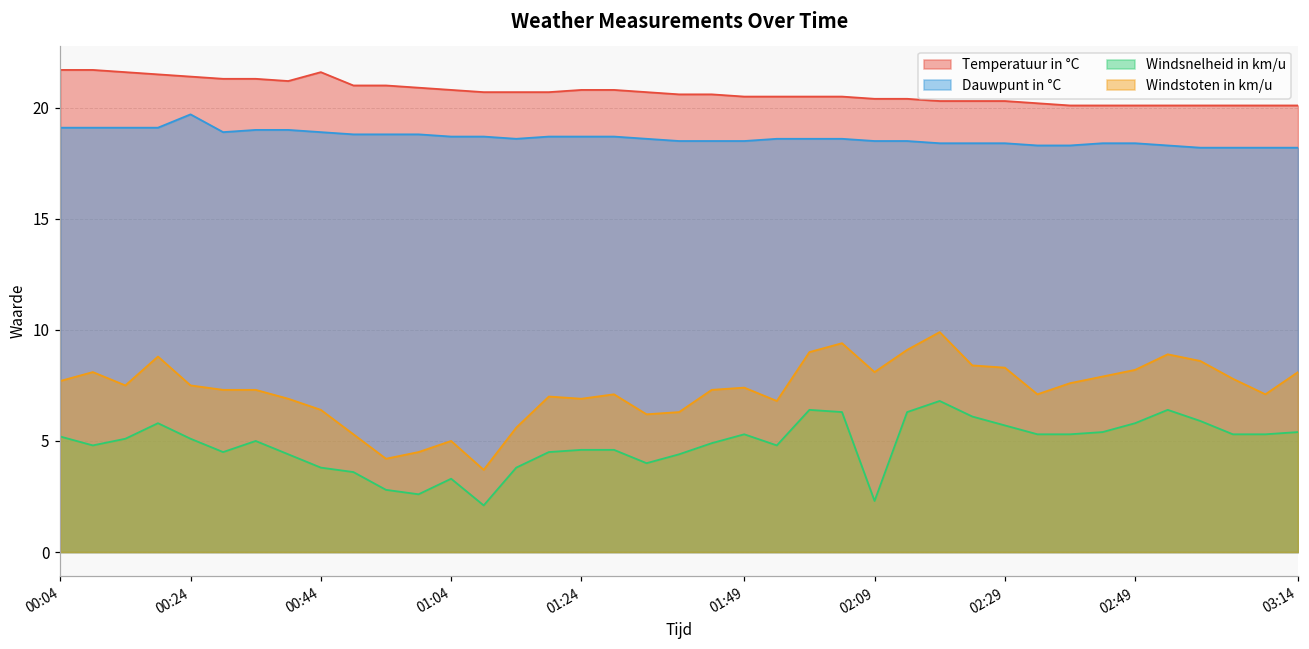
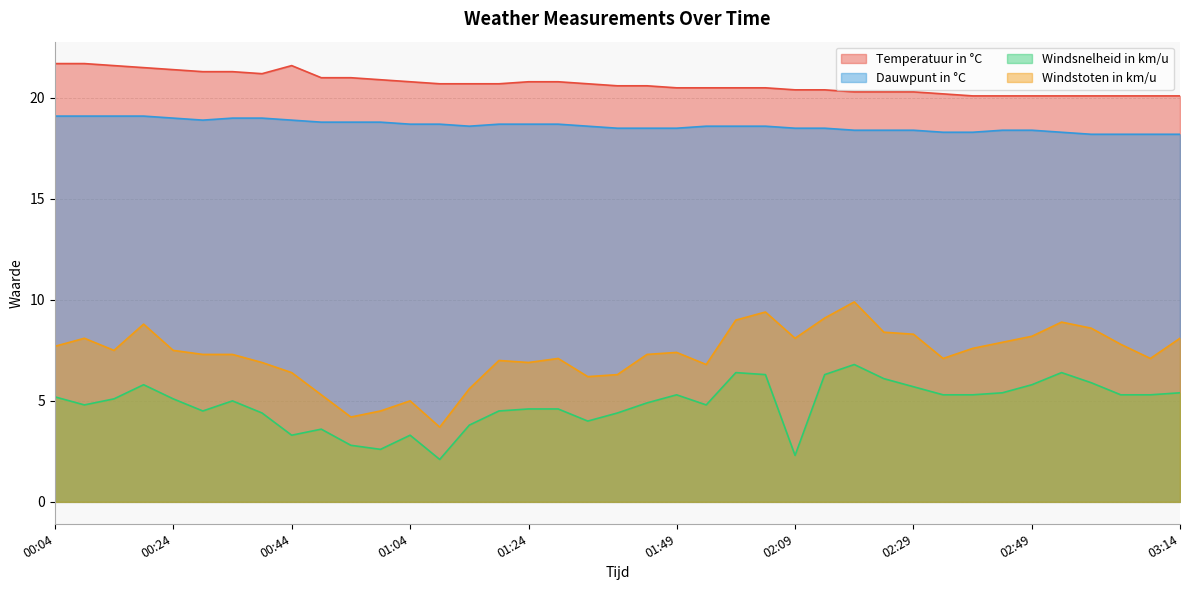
  {
    "Temperatuur in °C": {
      "00:04": 21.7,
      "00:24": 21.4,
      "00:44": 21.6,
      "01:04": 20.8,
      "01:24": 20.8,
      "01:49": 20.5,
      "02:09": 20.4,
      "02:29": 20.3,
      "02:49": 20.1,
      "03:14": 20.1
    },
    "Dauwpunt in °C": {
      "00:04": 19.1,
-     "00:24": 19.7,
+     "00:24": 19.0,
      "00:44": 18.9,
      "01:04": 18.7,
      "01:24": 18.7,
      "01:49": 18.5,
      "02:09": 18.5,
      "02:29": 18.4,
      "02:49": 18.4,
      "03:14": 18.2
    },
    "Windsnelheid in km/u": {
      "00:04": 5.2,
      "00:24": 5.1,
-     "00:44": 3.8,
+     "00:44": 3.3,
      "01:04": 3.3,
      "01:24": 4.6,
      "01:49": 5.3,
      "02:09": 2.3,
      "02:29": 5.7,
      "02:49": 5.8,
      "03:14": 5.4
    },
    "Windstoten in km/u": {
      "00:04": 7.7,
      "00:24": 7.5,
      "00:44": 6.4,
      "01:04": 5.0,
      "01:24": 6.9,
      "01:49": 7.4,
      "02:09": 8.1,
      "02:29": 8.3,
      "02:49": 8.2,
      "03:14": 8.1
    }
  }
